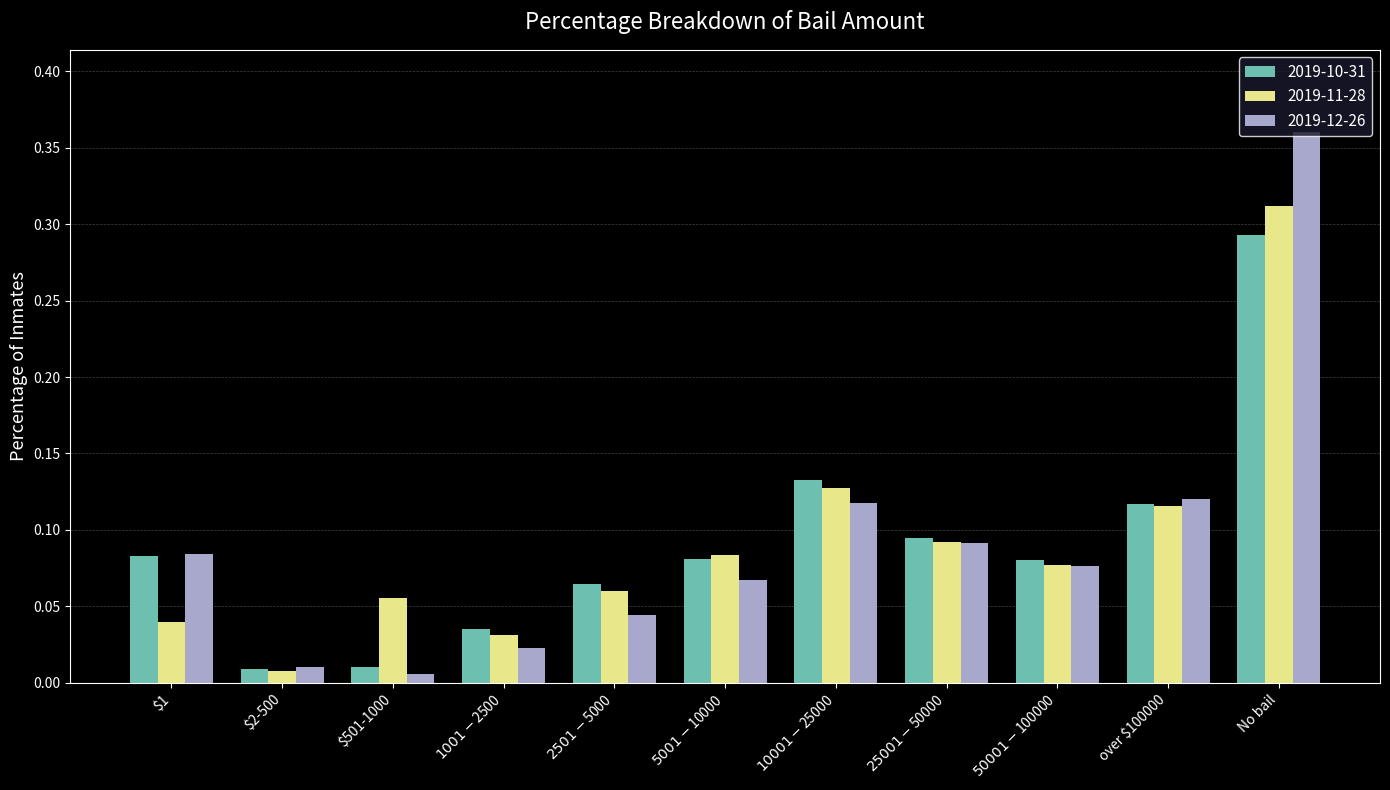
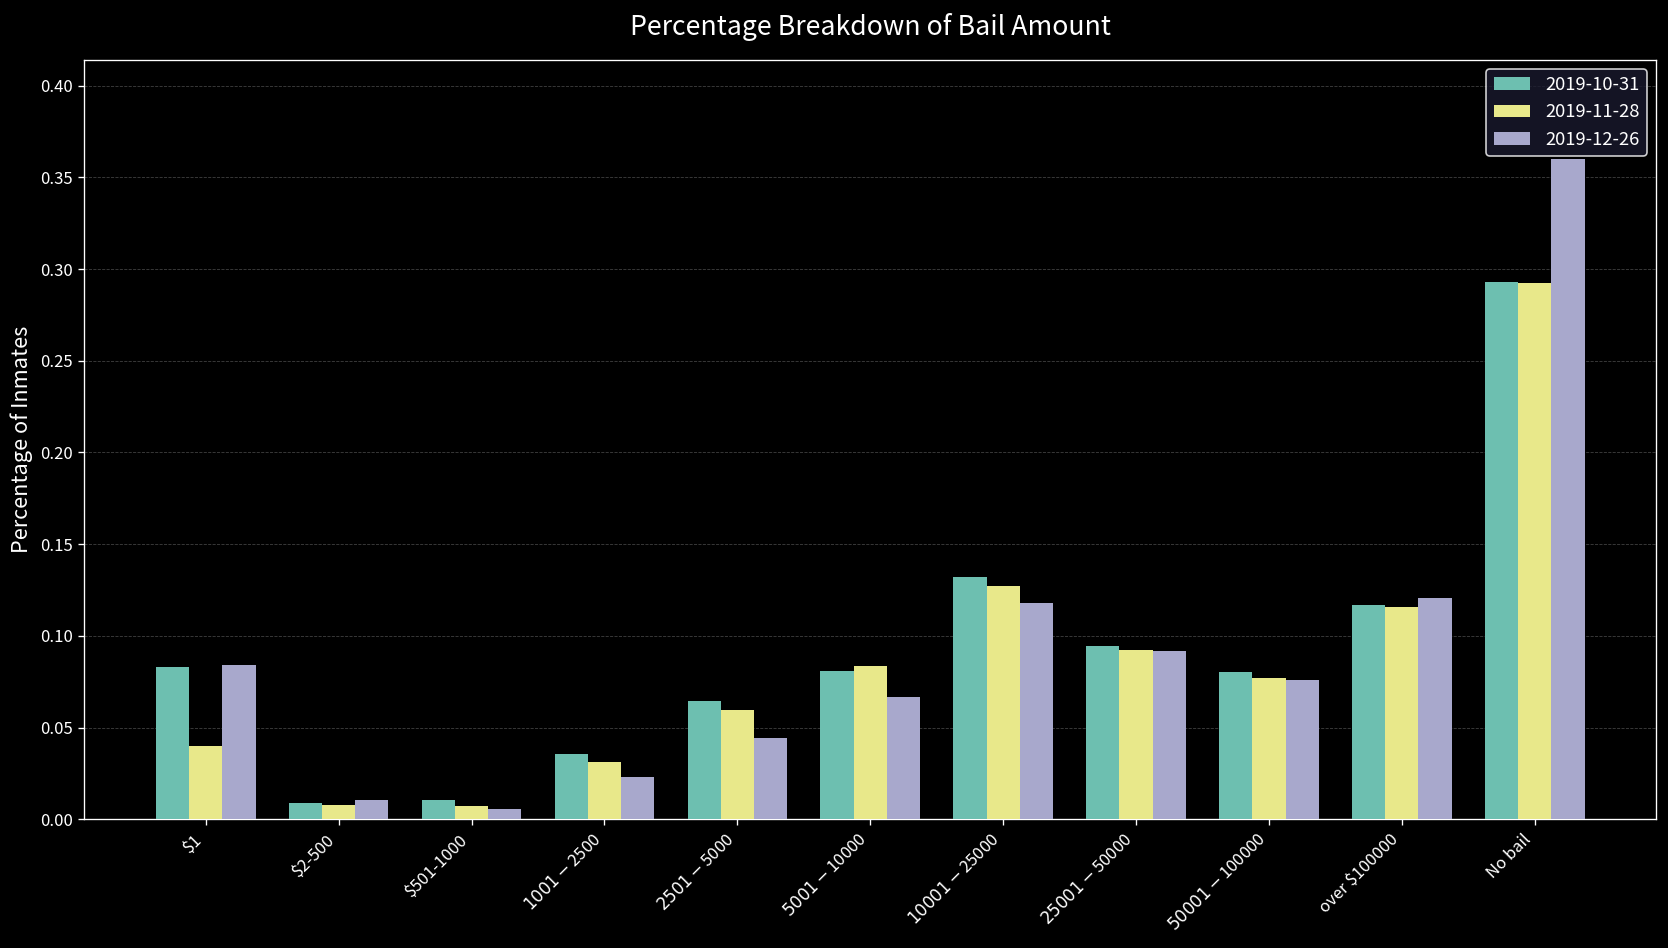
  {
    "2019-11-28": {
      "$1": 0.040,
      "$2-500": 0.008,
-     "$501-1000": 0.056,
+     "$501-1000": 0.007,
      "over $100000": 0.116,
-     "No bail": 0.312
+     "No bail": 0.292
    }
  }
